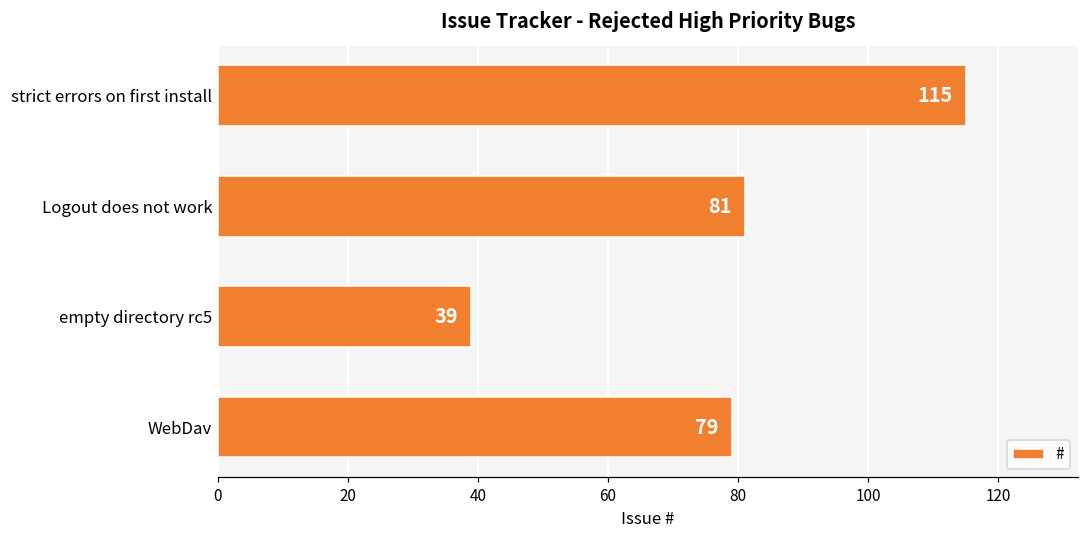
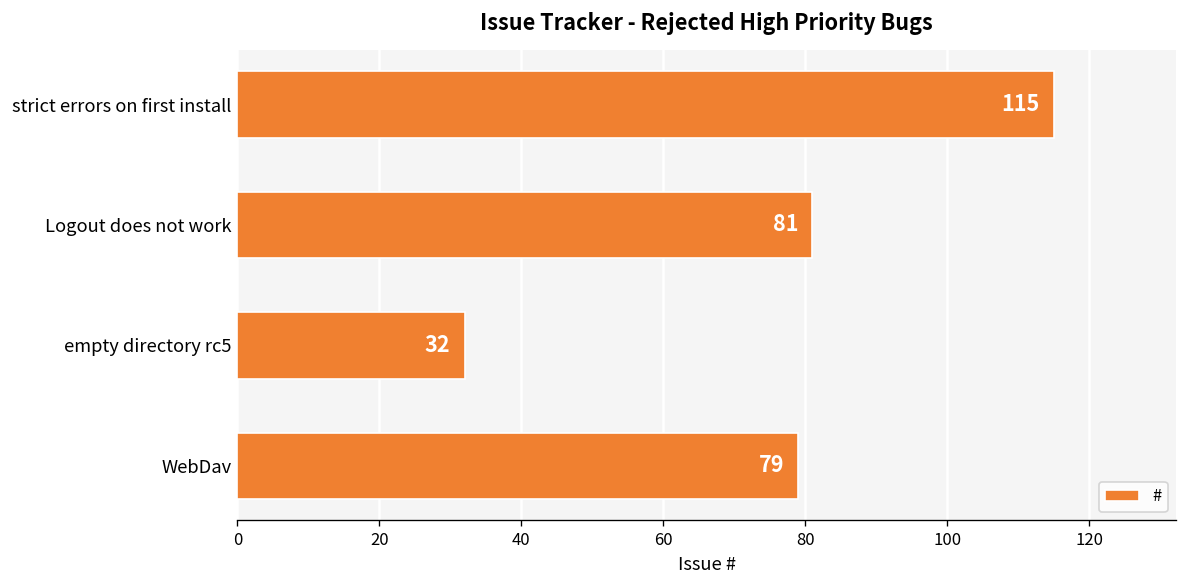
  {
    "strict errors on first install": 115,
    "Logout does not work": 81,
-   "empty directory rc5": 39,
+   "empty directory rc5": 32,
    "WebDav": 79
  }
